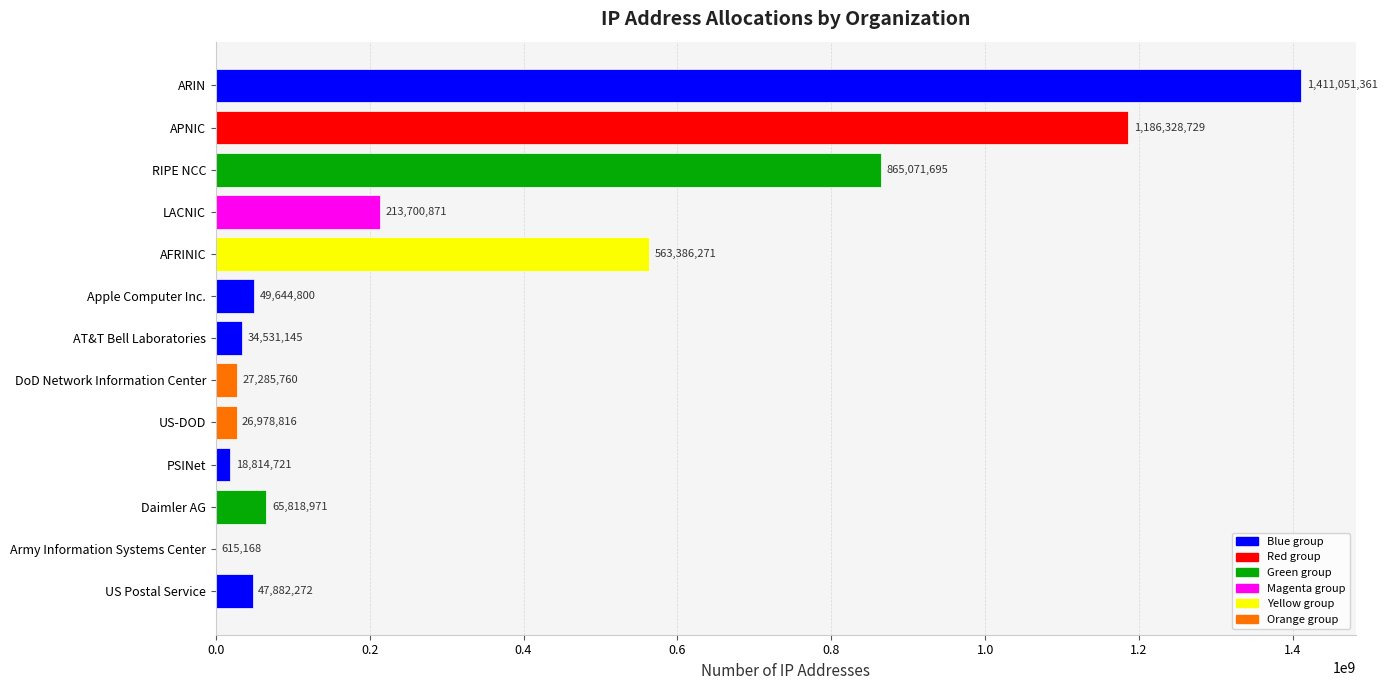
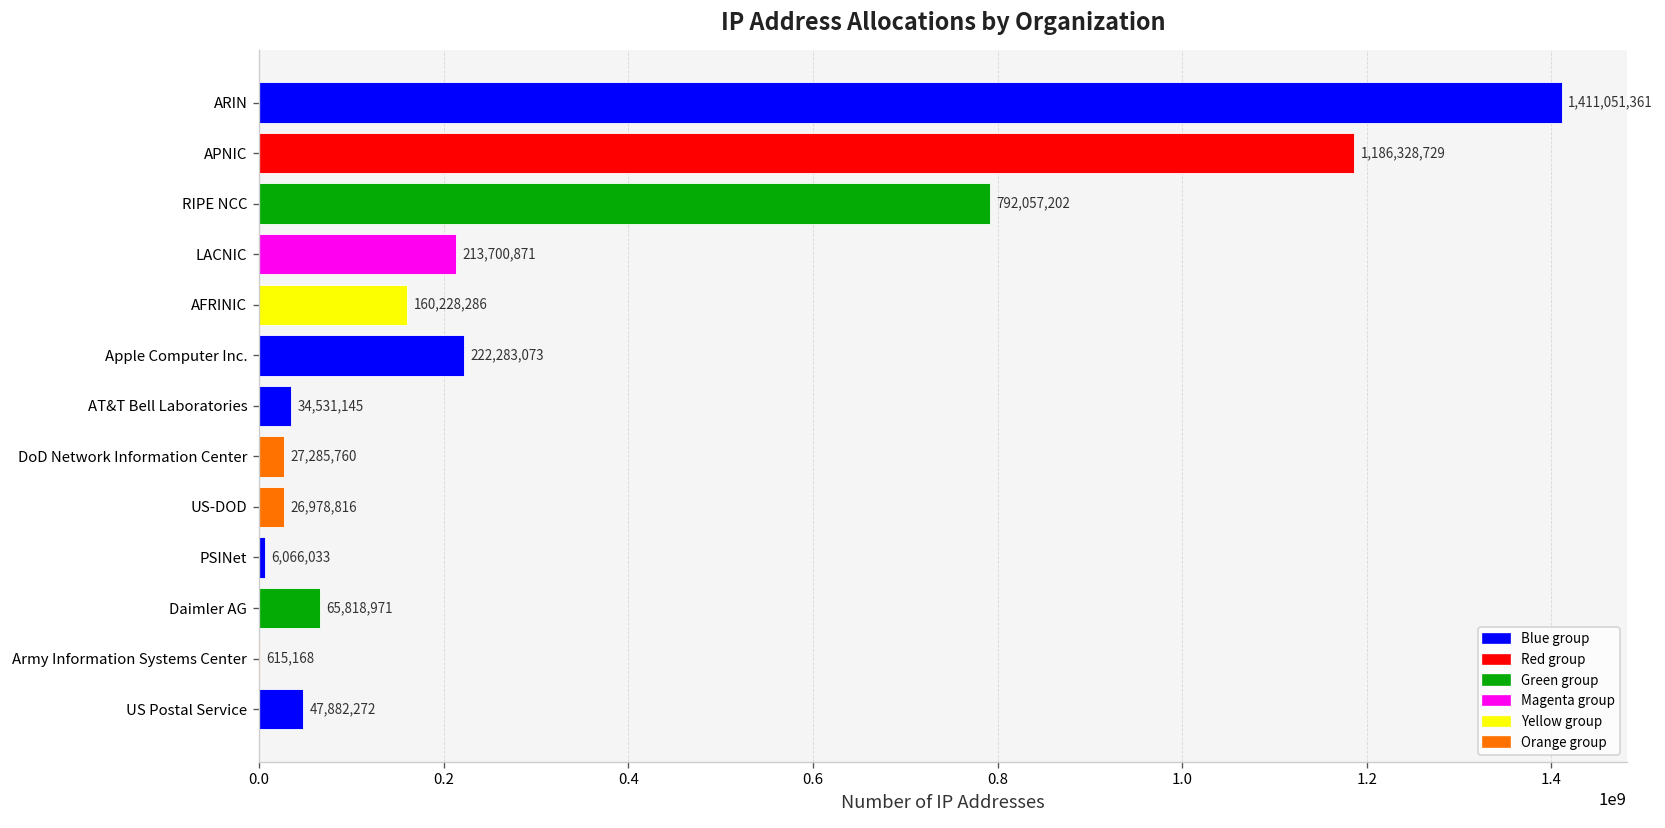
  {
    "ARIN": "1,411,051,361",
    "APNIC": "1,186,328,729",
-   "RIPE NCC": "865,071,695",
+   "RIPE NCC": "792,057,202",
    "LACNIC": "213,700,871",
-   "AFRINIC": "563,386,271",
-   "Apple Computer Inc.": "49,644,800",
+   "AFRINIC": "160,228,286",
+   "Apple Computer Inc.": "222,283,073",
    "AT&T Bell Laboratories": "34,531,145",
    "DoD Network Information Center": "27,285,760",
    "US-DOD": "26,978,816",
-   "PSINet": "18,814,721",
+   "PSINet": "6,066,033",
    "Daimler AG": "65,818,971",
    "Army Information Systems Center": "615,168",
    "US Postal Service": "47,882,272"
  }
